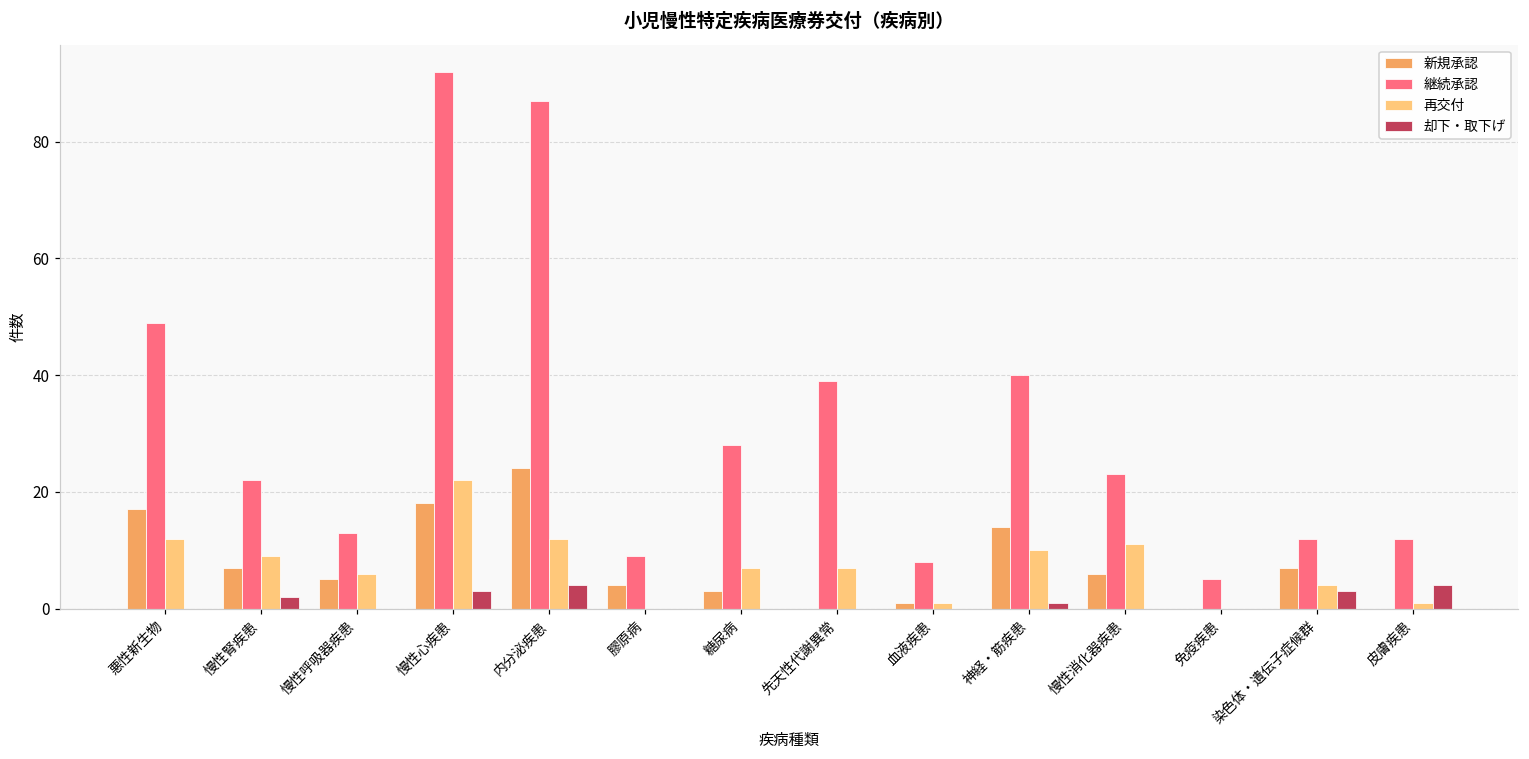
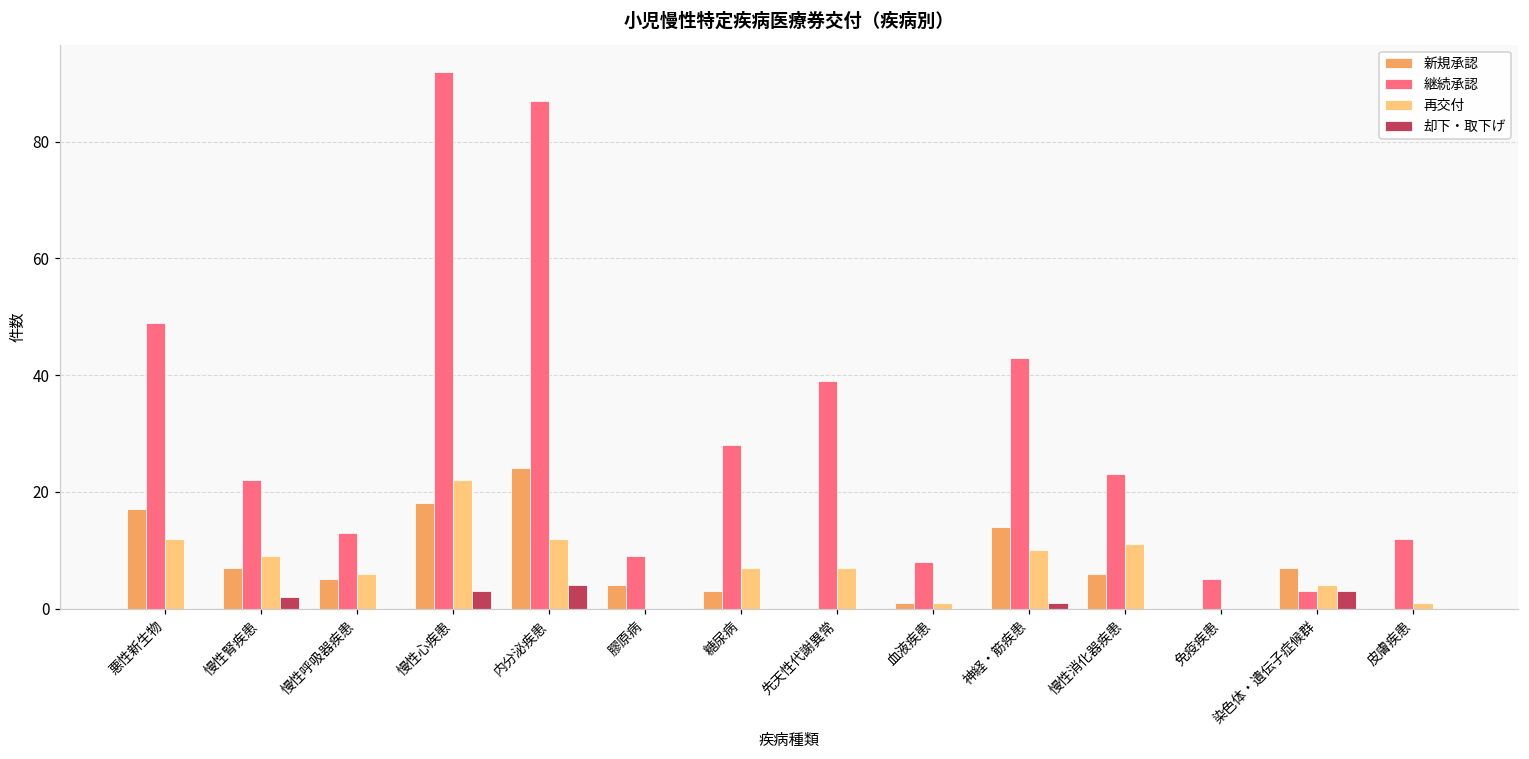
  {
    "継続承認": {
      "悪性新生物": 49,
      "慢性腎疾患": 22,
      "慢性呼吸器疾患": 13,
      "慢性心疾患": 92,
      "内分泌疾患": 87,
      "膠原病": 9,
      "糖尿病": 28,
      "先天性代謝異常": 39,
      "血液疾患": 8,
-     "神経・筋疾患": 40,
+     "神経・筋疾患": 43,
      "慢性消化器疾患": 23,
      "免疫疾患": 5,
-     "染色体・遺伝子症候群": 12,
+     "染色体・遺伝子症候群": 3,
      "皮膚疾患": 12
    },
    "却下・取下げ": {
      "悪性新生物": 0,
      "慢性腎疾患": 2,
      "慢性呼吸器疾患": 0,
      "慢性心疾患": 3,
      "内分泌疾患": 4,
      "膠原病": 0,
      "糖尿病": 0,
      "先天性代謝異常": 0,
      "血液疾患": 0,
      "神経・筋疾患": 1,
      "慢性消化器疾患": 0,
      "免疫疾患": 0,
      "染色体・遺伝子症候群": 3,
-     "皮膚疾患": 4
+     "皮膚疾患": 0
    }
  }
